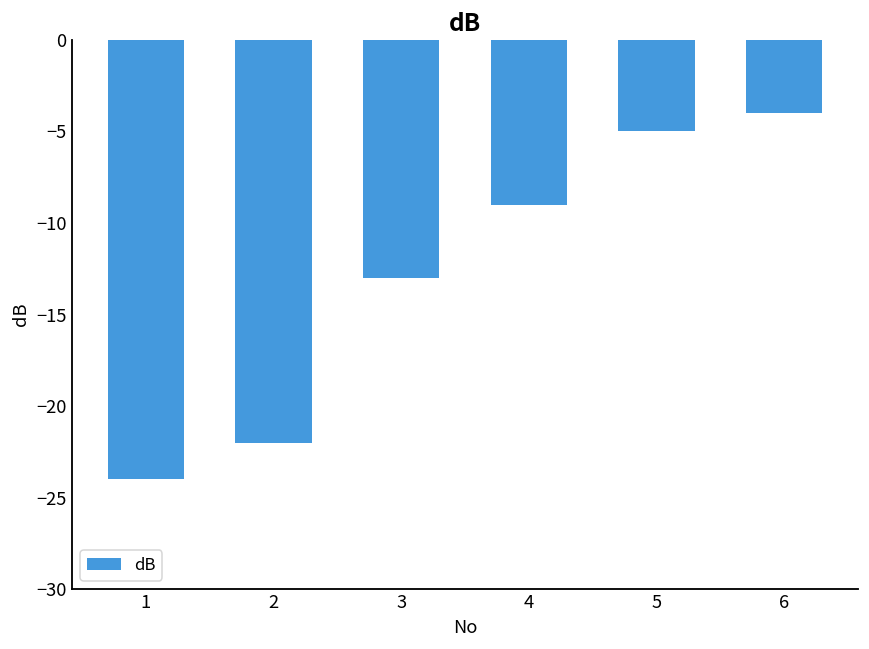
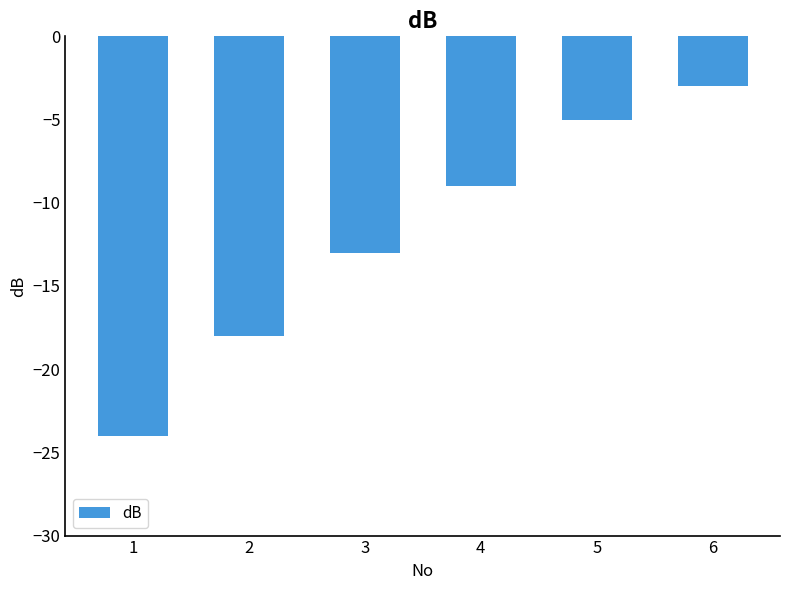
  {
    "1": -24,
-   "2": -22,
+   "2": -18,
    "3": -13,
    "4": -9,
    "5": -5,
-   "6": -4
+   "6": -3
  }
